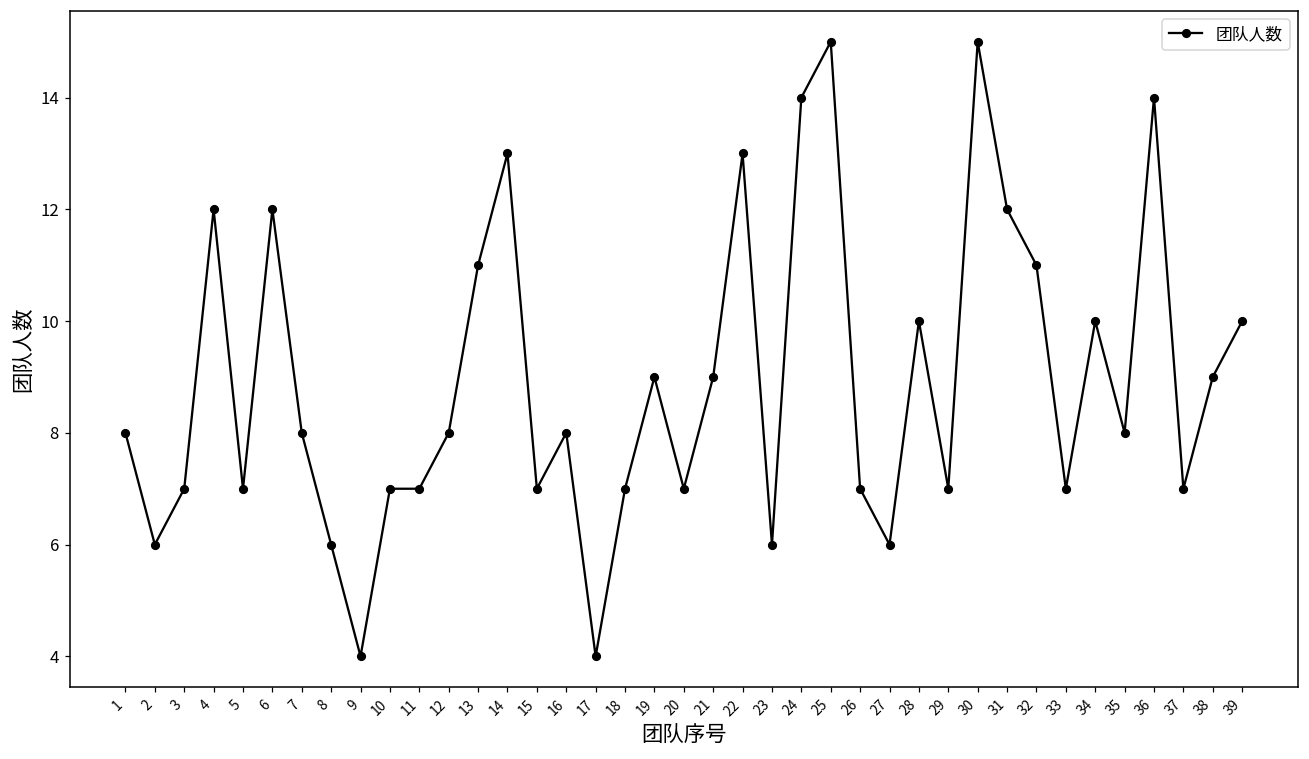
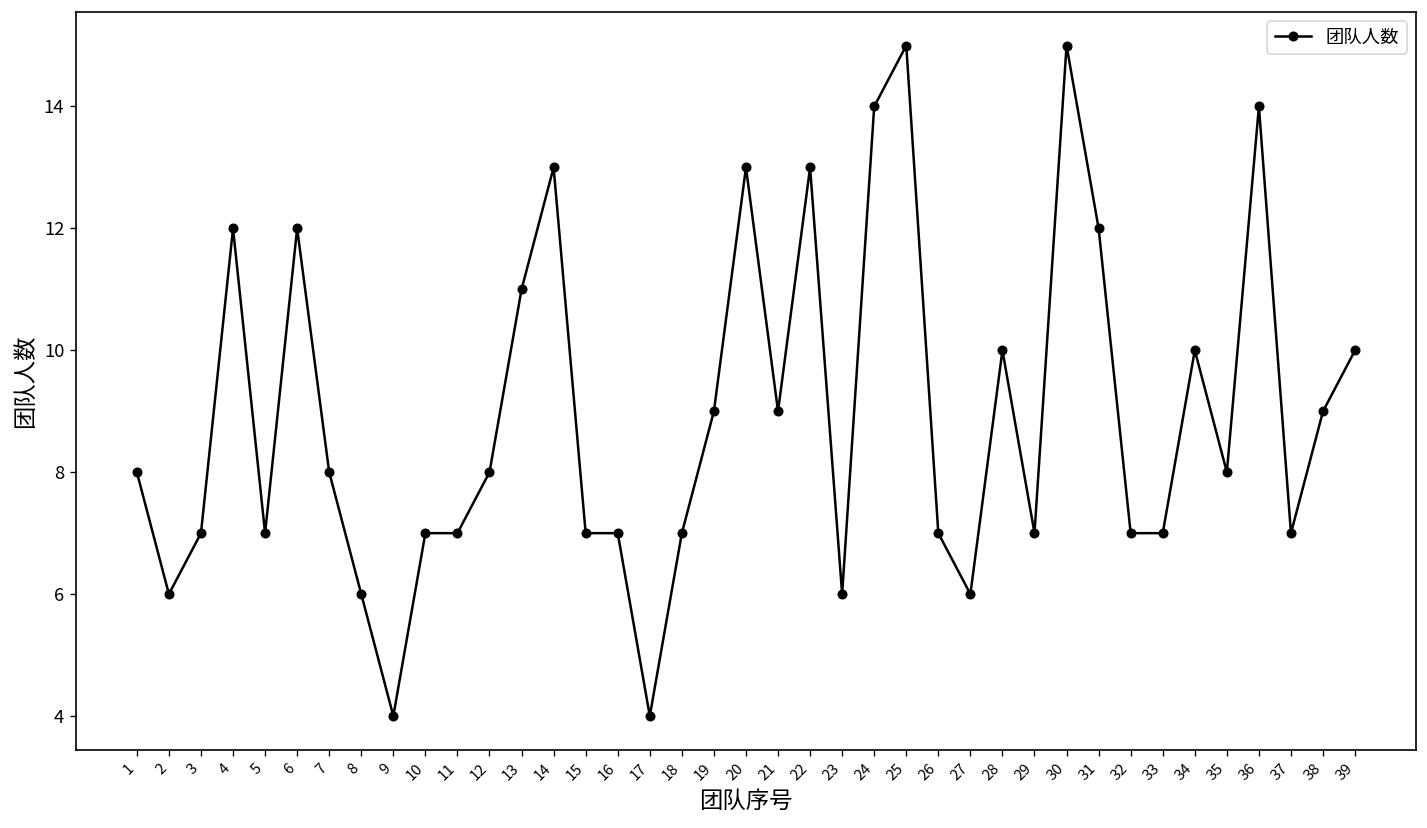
  {
    "1": 8,
    "2": 6,
    "3": 7,
    "4": 12,
    "5": 7,
    "6": 12,
    "7": 8,
    "8": 6,
    "9": 4,
    "10": 7,
    "11": 7,
    "12": 8,
    "13": 11,
    "14": 13,
    "15": 7,
-   "16": 8,
+   "16": 7,
    "17": 4,
    "18": 7,
    "19": 9,
-   "20": 7,
+   "20": 13,
    "21": 9,
    "22": 13,
    "23": 6,
    "24": 14,
    "25": 15,
    "26": 7,
    "27": 6,
    "28": 10,
    "29": 7,
    "30": 15,
    "31": 12,
-   "32": 11,
+   "32": 7,
    "33": 7,
    "34": 10,
    "35": 8,
    "36": 14,
    "37": 7,
    "38": 9,
    "39": 10
  }
